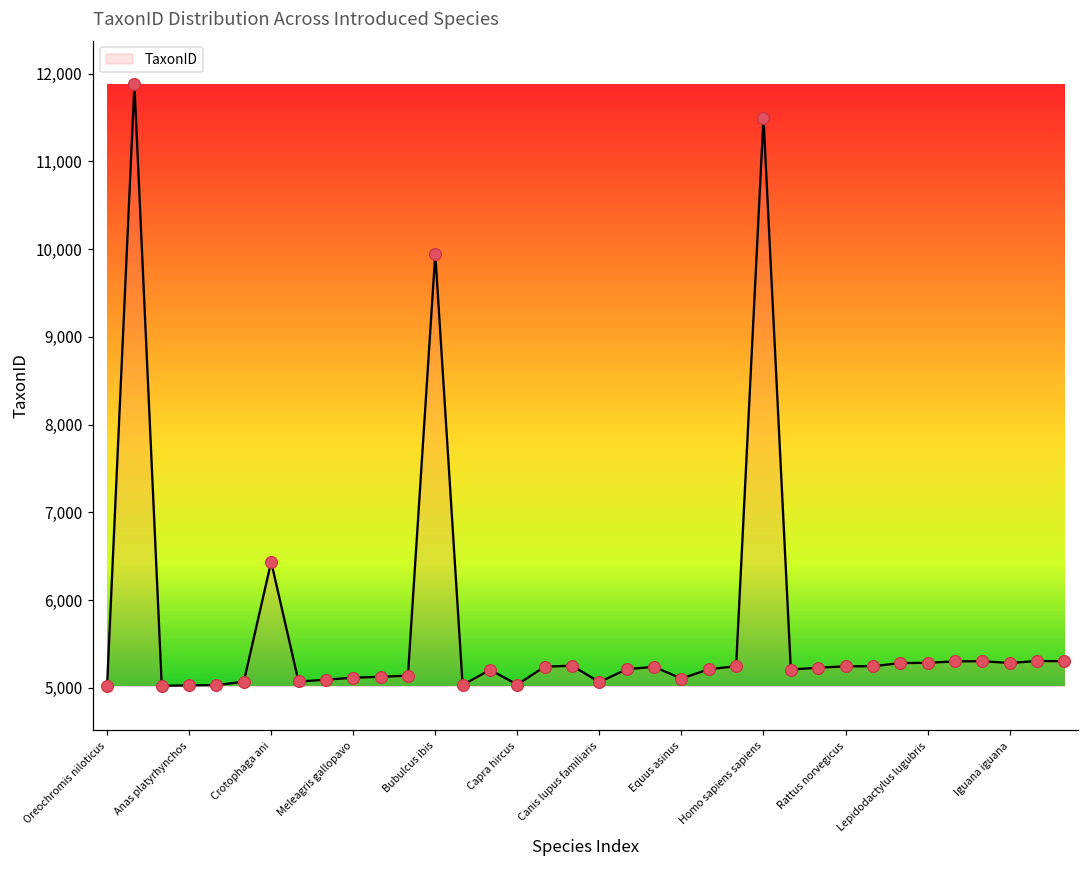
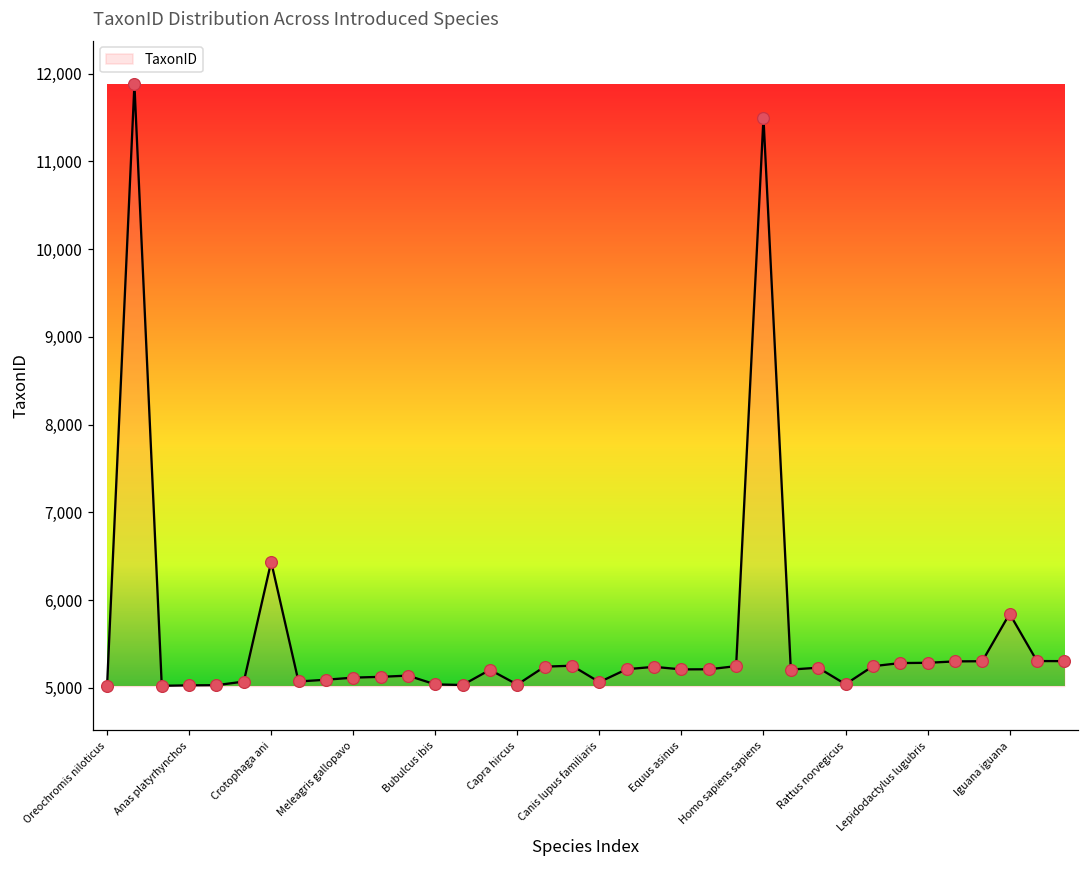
  {
    "Oreochromis niloticus": "5,000",
    "Anas platyrhynchos": "5,000",
    "Crotophaga ani": "6,400",
    "Meleagris gallopavo": "5,100",
-   "Bubulcus ibis": "9,900",
+   "Bubulcus ibis": "5,000",
    "Capra hircus": "5,000",
    "Canis lupus familiaris": "5,100",
-   "Equus asinus": "5,100",
+   "Equus asinus": "5,200",
    "Homo sapiens sapiens": "11,500",
-   "Rattus norvegicus": "5,200",
+   "Rattus norvegicus": "5,000",
    "Lepidodactylus lugubris": "5,300",
-   "Iguana iguana": "5,300"
+   "Iguana iguana": "5,800"
  }
